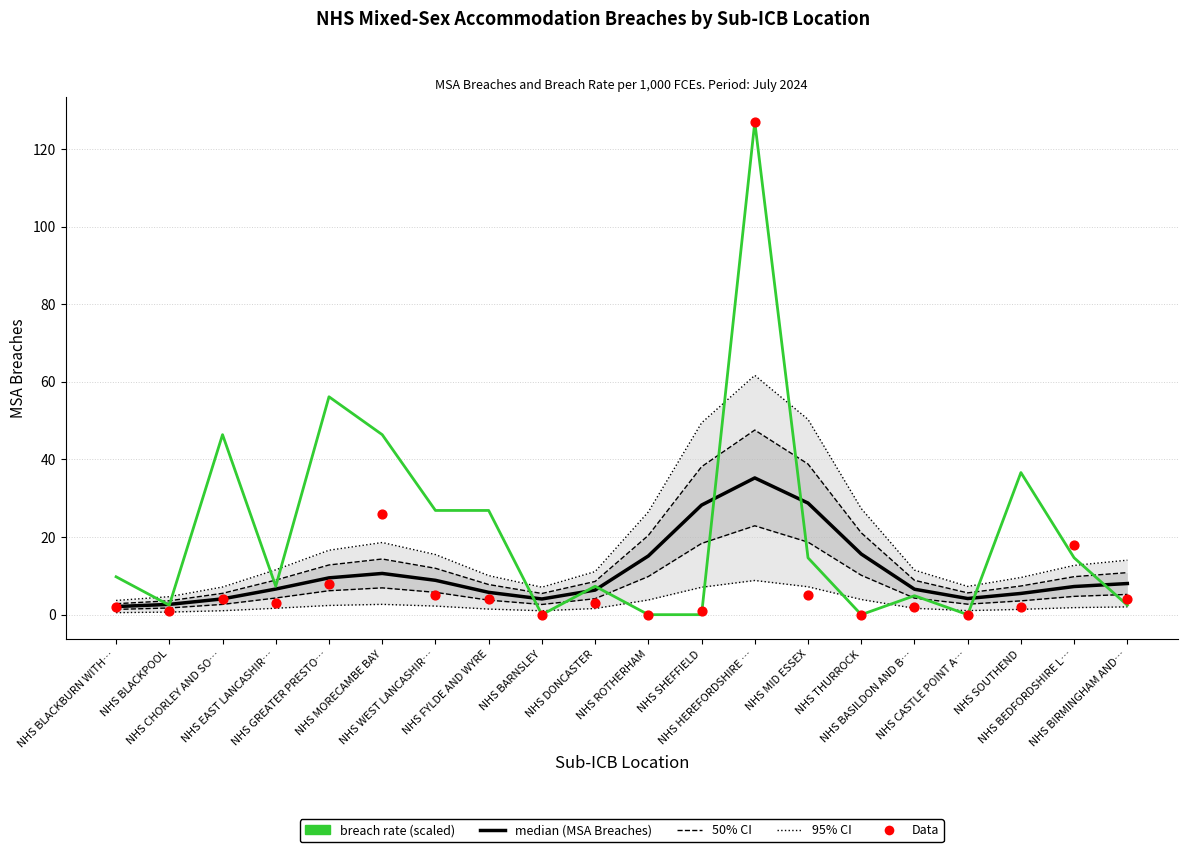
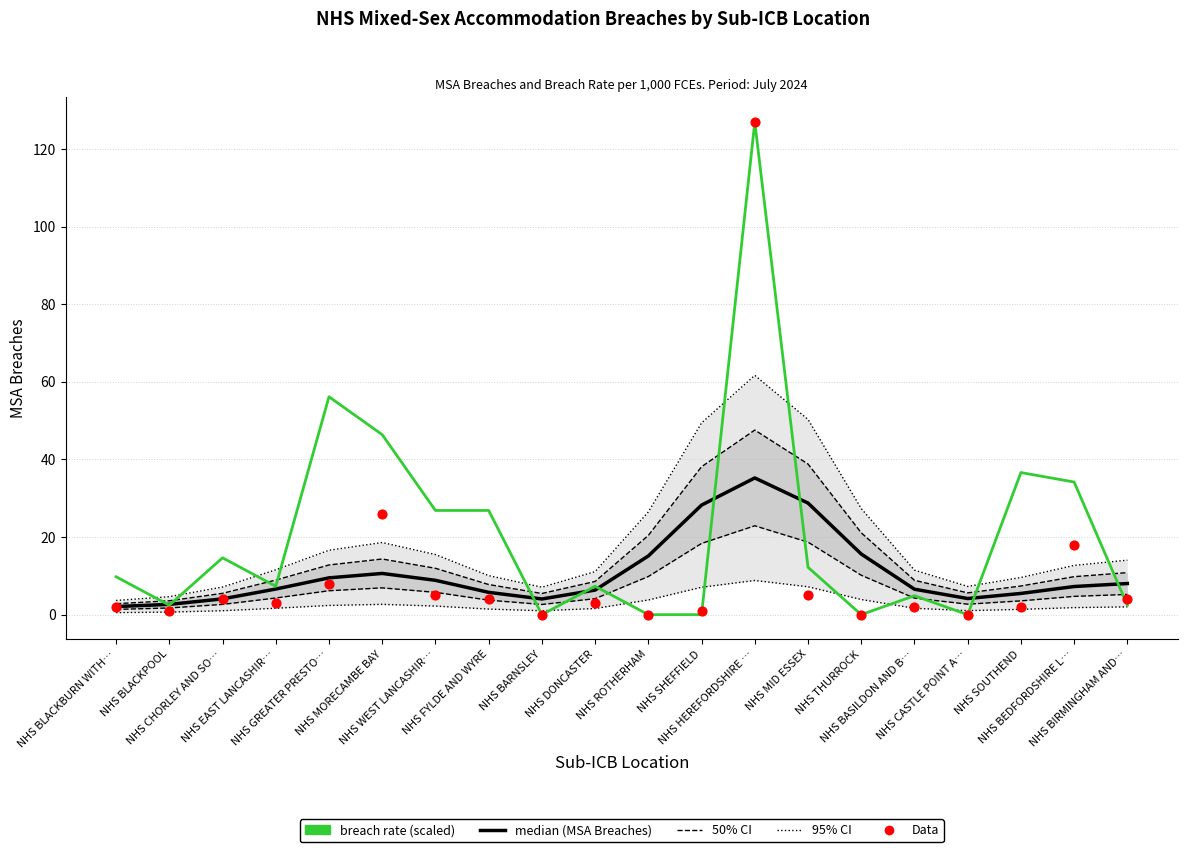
  {
    "breach rate (scaled)": {
      "NHS BLACKBURN WITH…": 10,
-     "NHS CHORLEY AND SO…": 46,
+     "NHS CHORLEY AND SO…": 15,
      "NHS EAST LANCASHIR…": 7,
      "NHS GREATER PRESTO…": 56,
      "NHS MORECAMBE BAY": 46,
      "NHS WEST LANCASHIR…": 27,
      "NHS FYLDE AND WYRE": 27,
      "NHS DONCASTER": 7,
      "NHS SHEFFIELD": 0,
-     "NHS MID ESSEX": 15,
+     "NHS MID ESSEX": 12,
      "NHS SOUTHEND": 37,
-     "NHS BEDFORDSHIRE L…": 15
+     "NHS BEDFORDSHIRE L…": 34
    }
  }
